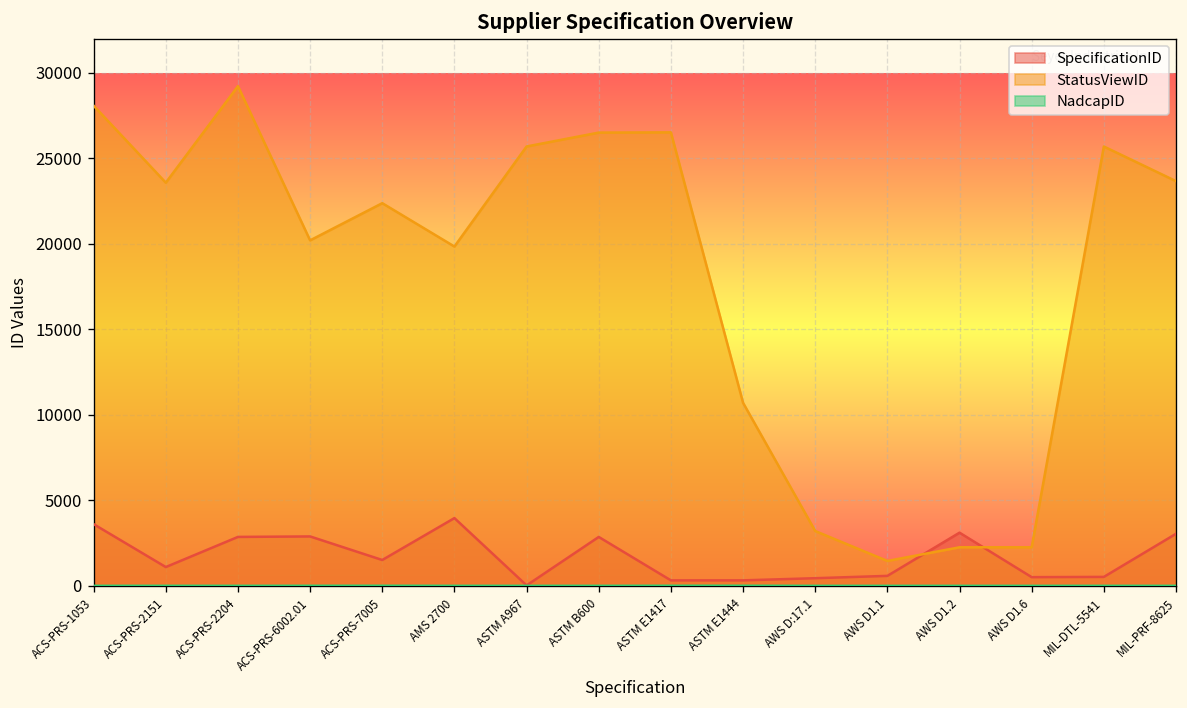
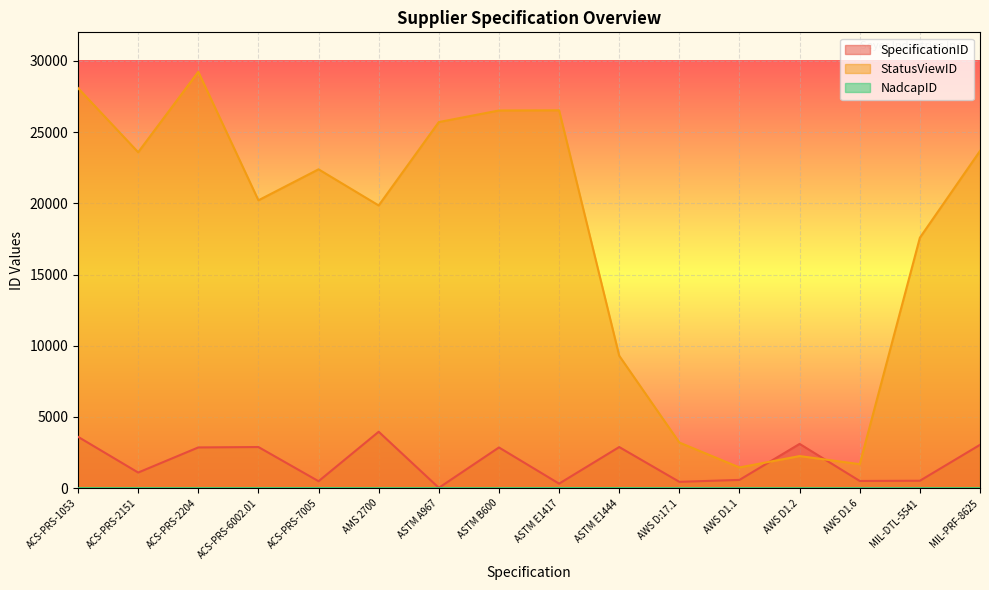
  {
    "SpecificationID": {
      "ACS-PRS-1053": 3600,
      "ACS-PRS-2151": 1100,
      "ACS-PRS-2204": 2900,
      "ACS-PRS-6002.01": 2900,
-     "ACS-PRS-7005": 1500,
+     "ACS-PRS-7005": 500,
      "AMS 2700": 4000,
      "ASTM B600": 2900,
      "ASTM E1417": 300,
-     "ASTM E1444": 300,
+     "ASTM E1444": 2900,
      "AWS D:17.1": 400,
      "AWS D1.1": 600,
      "AWS D1.2": 3100,
      "AWS D1.6": 500,
      "MIL-DTL-5541": 500,
      "MIL-PRF-8625": 3000
    },
    "StatusViewID": {
      "ACS-PRS-1053": 28100,
      "ACS-PRS-2151": 23600,
      "ACS-PRS-2204": 29200,
      "ACS-PRS-6002.01": 20200,
      "ACS-PRS-7005": 22400,
      "AMS 2700": 19800,
      "ASTM A967": 25700,
      "ASTM B600": 26500,
      "ASTM E1417": 26500,
-     "ASTM E1444": 10700,
+     "ASTM E1444": 9300,
      "AWS D:17.1": 3200,
      "AWS D1.1": 1500,
      "AWS D1.2": 2300,
-     "AWS D1.6": 2300,
-     "MIL-DTL-5541": 25700,
+     "AWS D1.6": 1700,
+     "MIL-DTL-5541": 17600,
      "MIL-PRF-8625": 23700
    },
    "NadcapID": {
      "ACS-PRS-1053": 0,
      "ACS-PRS-2151": 0,
      "ACS-PRS-2204": 0,
      "ACS-PRS-6002.01": 0,
      "ACS-PRS-7005": 0,
      "AMS 2700": 0,
      "ASTM B600": 0,
      "ASTM E1417": 0,
      "ASTM E1444": 0,
      "AWS D:17.1": 0,
      "AWS D1.1": 0,
      "AWS D1.2": 0,
      "AWS D1.6": 0,
      "MIL-DTL-5541": 0,
      "MIL-PRF-8625": 0
    }
  }
